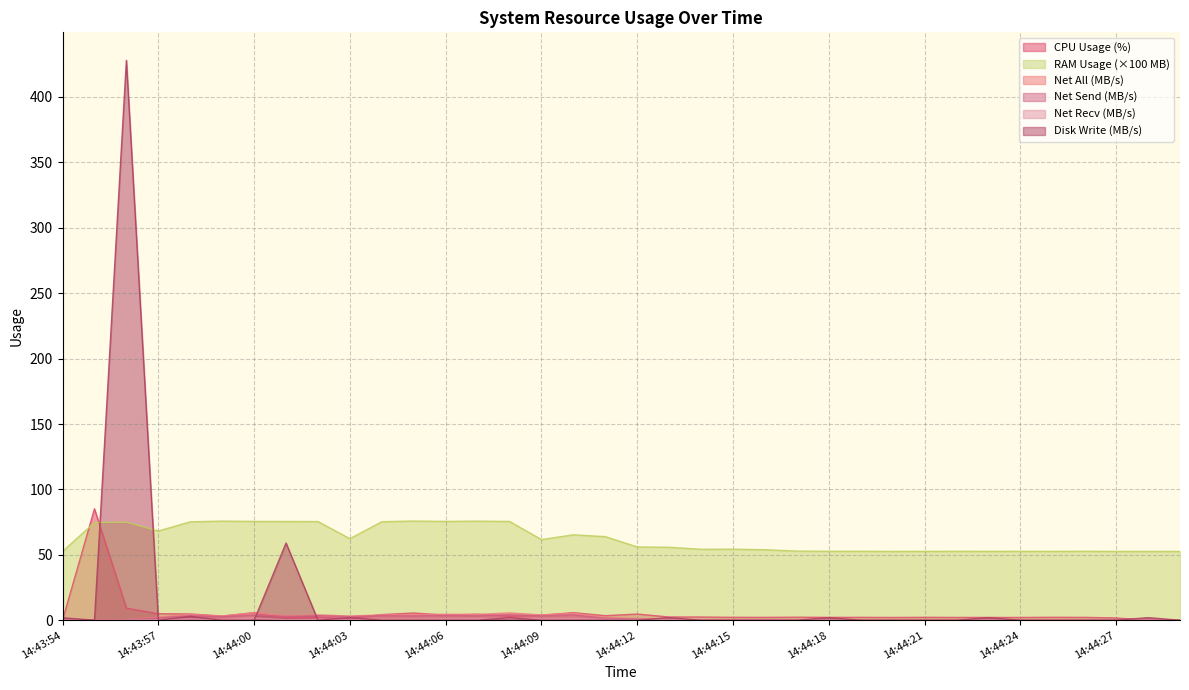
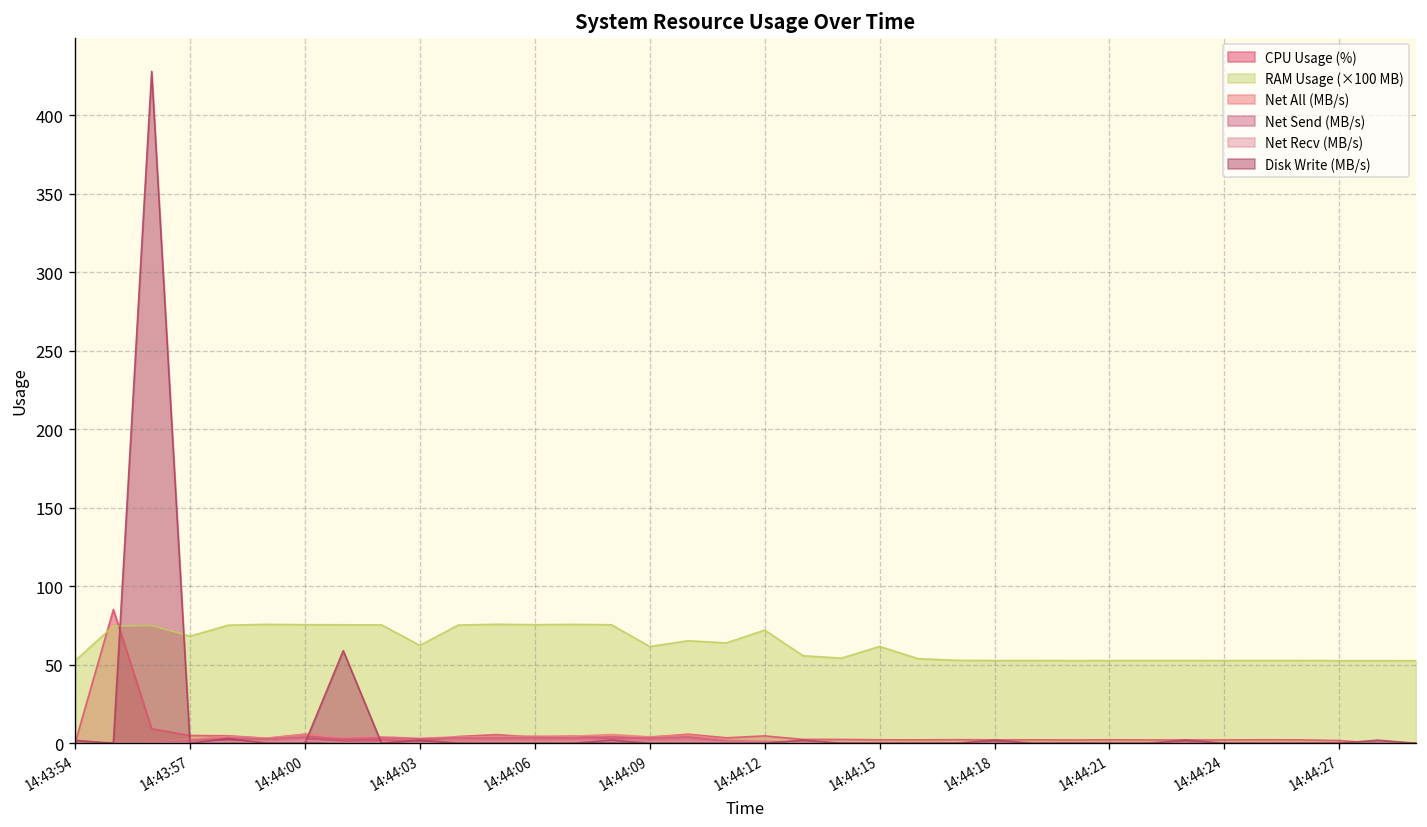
  {
    "RAM Usage (×100 MB)": {
      "14:43:54": 53,
      "14:43:57": 68,
      "14:44:00": 76,
      "14:44:03": 62,
      "14:44:06": 76,
      "14:44:09": 62,
-     "14:44:12": 56,
-     "14:44:15": 54,
+     "14:44:12": 72,
+     "14:44:15": 62,
      "14:44:18": 53,
      "14:44:21": 53,
      "14:44:24": 53,
      "14:44:27": 53
    }
  }
